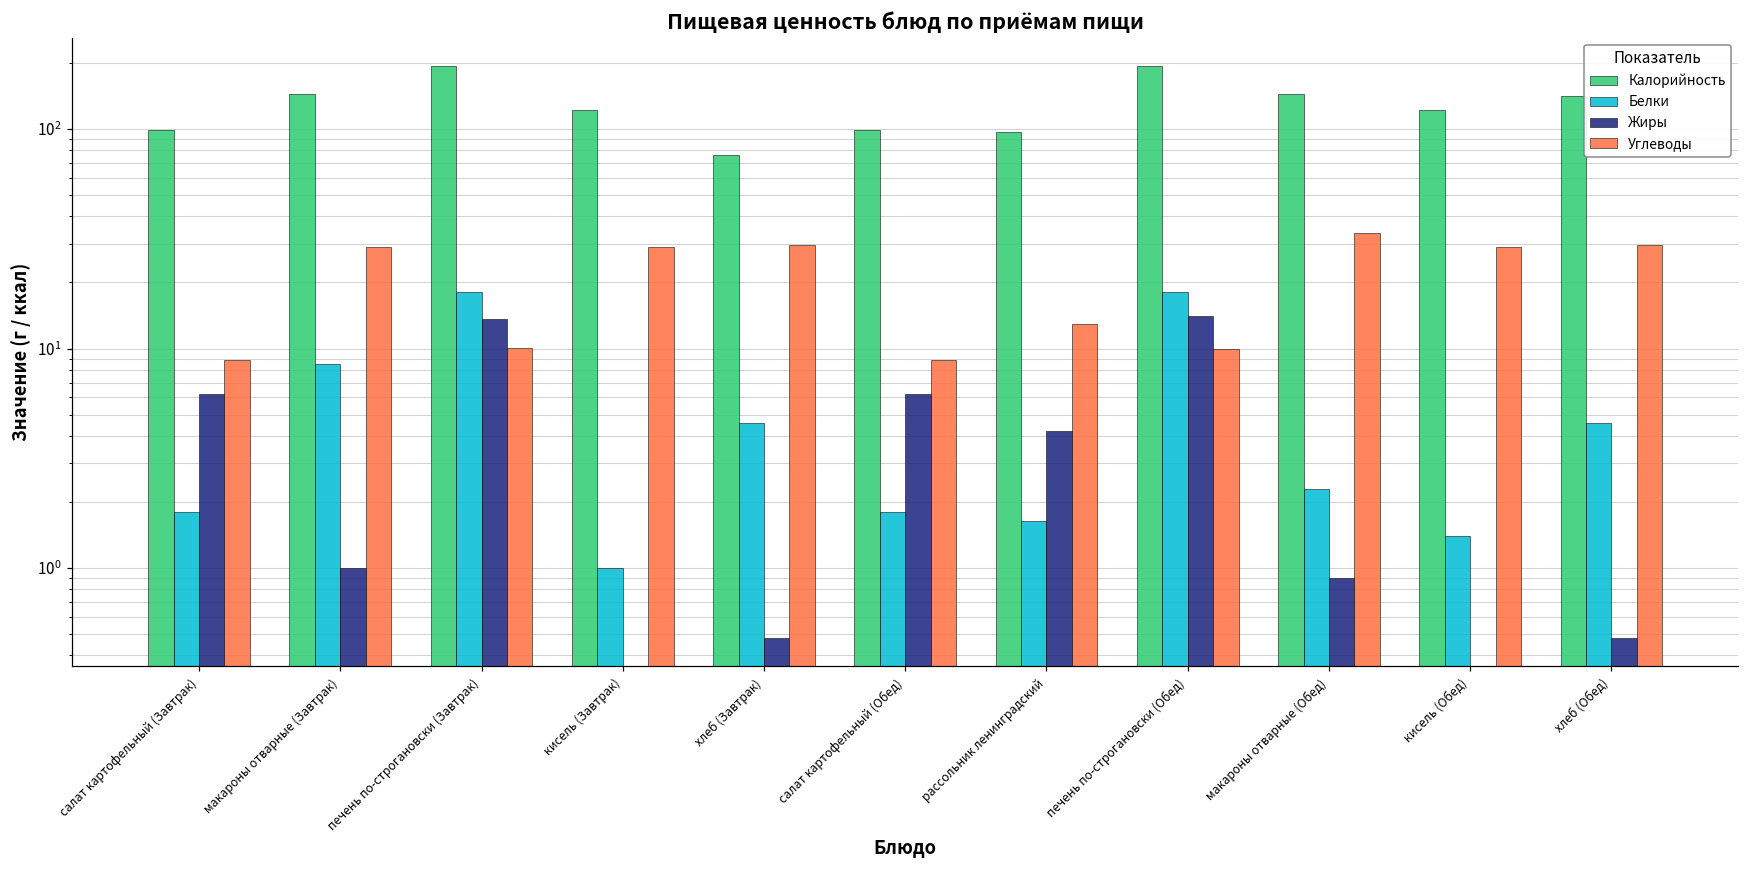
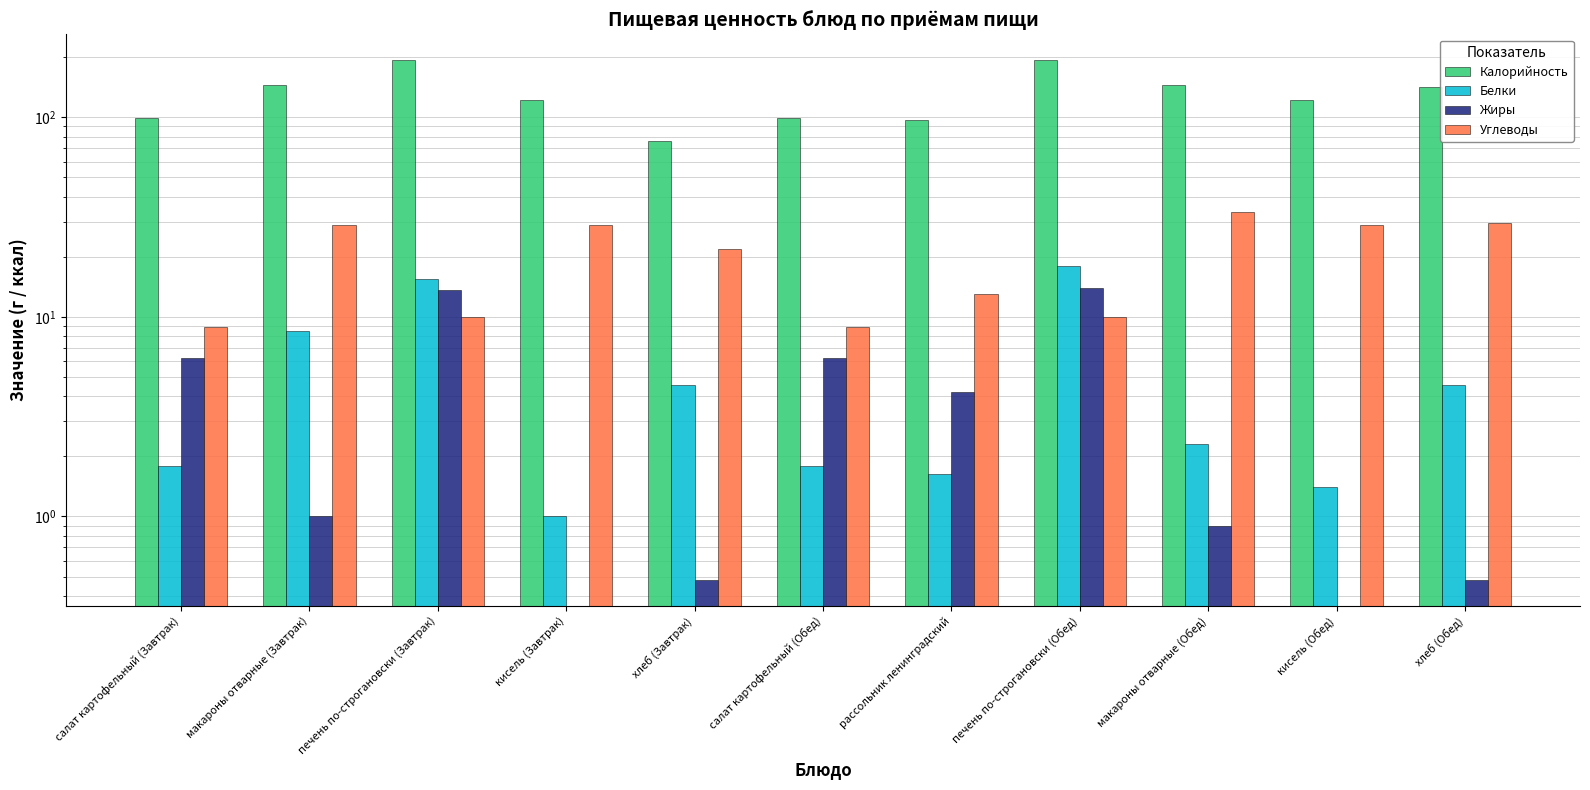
  {
    "Калорийность": {
      "салат картофельный (Завтрак)": 100,
      "макароны отварные (Завтрак)": 150,
      "печень по-строгановски (Завтрак)": 190,
      "кисель (Завтрак)": 120,
      "хлеб (Завтрак)": 76,
      "салат картофельный (Обед)": 100,
      "рассольник ленинградский": 100,
      "печень по-строгановски (Обед)": 190,
      "макароны отварные (Обед)": 150,
      "кисель (Обед)": 120,
      "хлеб (Обед)": 140
    },
    "Белки": {
      "салат картофельный (Завтрак)": 1.8,
      "макароны отварные (Завтрак)": 8.5,
-     "печень по-строгановски (Завтрак)": 18,
+     "печень по-строгановски (Завтрак)": 15,
      "кисель (Завтрак)": 1,
      "хлеб (Завтрак)": 4.6,
      "салат картофельный (Обед)": 1.8,
      "рассольник ленинградский": 1.6,
      "печень по-строгановски (Обед)": 18,
      "макароны отварные (Обед)": 2.3,
      "кисель (Обед)": 1.4,
      "хлеб (Обед)": 4.6
    },
    "Жиры": {
      "салат картофельный (Завтрак)": 6.2,
      "макароны отварные (Завтрак)": 1,
      "печень по-строгановски (Завтрак)": 14,
      "хлеб (Завтрак)": 0.48,
      "салат картофельный (Обед)": 6.2,
      "рассольник ленинградский": 4.2,
      "печень по-строгановски (Обед)": 14,
      "макароны отварные (Обед)": 0.9,
      "хлеб (Обед)": 0.48
    },
    "Углеводы": {
      "салат картофельный (Завтрак)": 9,
      "макароны отварные (Завтрак)": 29,
      "печень по-строгановски (Завтрак)": 10,
      "кисель (Завтрак)": 29,
-     "хлеб (Завтрак)": 30,
+     "хлеб (Завтрак)": 22,
      "салат картофельный (Обед)": 9,
      "рассольник ленинградский": 13,
      "печень по-строгановски (Обед)": 10,
      "макароны отварные (Обед)": 34,
      "кисель (Обед)": 29,
      "хлеб (Обед)": 30
    }
  }
